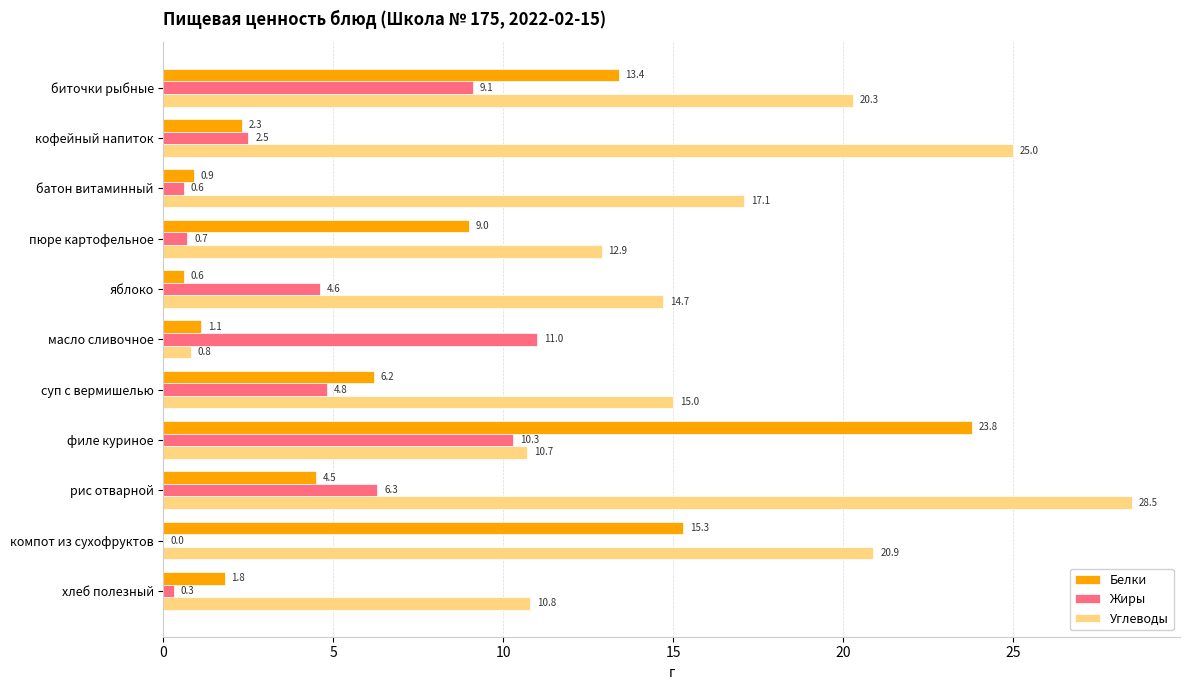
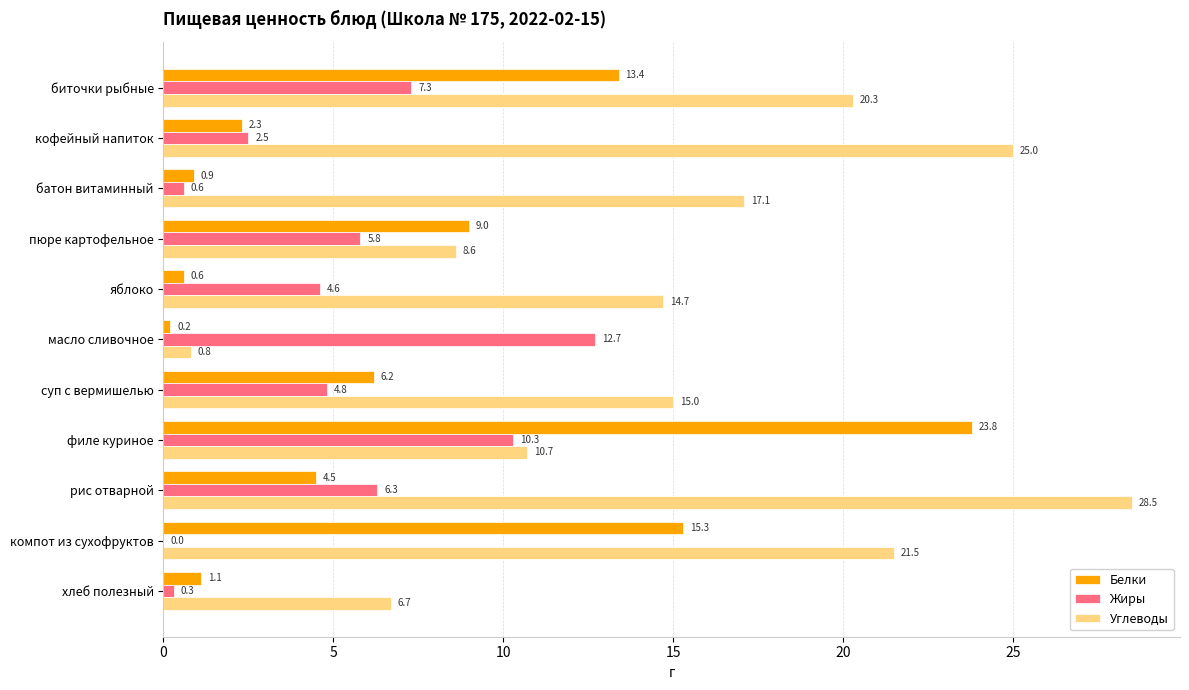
  {
    "Белки": {
      "биточки рыбные": 13.4,
      "кофейный напиток": 2.3,
      "батон витаминный": 0.9,
      "пюре картофельное": 9.0,
      "яблоко": 0.6,
-     "масло сливочное": 1.1,
+     "масло сливочное": 0.2,
      "суп с вермишелью": 6.2,
      "филе куриное": 23.8,
      "рис отварной": 4.5,
      "компот из сухофруктов": 15.3,
-     "хлеб полезный": 1.8
+     "хлеб полезный": 1.1
    },
    "Жиры": {
-     "биточки рыбные": 9.1,
+     "биточки рыбные": 7.3,
      "кофейный напиток": 2.5,
      "батон витаминный": 0.6,
-     "пюре картофельное": 0.7,
+     "пюре картофельное": 5.8,
      "яблоко": 4.6,
-     "масло сливочное": 11.0,
+     "масло сливочное": 12.7,
      "суп с вермишелью": 4.8,
      "филе куриное": 10.3,
      "рис отварной": 6.3,
      "компот из сухофруктов": 0.0,
      "хлеб полезный": 0.3
    },
    "Углеводы": {
      "биточки рыбные": 20.3,
      "кофейный напиток": 25.0,
      "батон витаминный": 17.1,
-     "пюре картофельное": 12.9,
+     "пюре картофельное": 8.6,
      "яблоко": 14.7,
      "масло сливочное": 0.8,
      "суп с вермишелью": 15.0,
      "филе куриное": 10.7,
      "рис отварной": 28.5,
-     "компот из сухофруктов": 20.9,
-     "хлеб полезный": 10.8
+     "компот из сухофруктов": 21.5,
+     "хлеб полезный": 6.7
    }
  }
